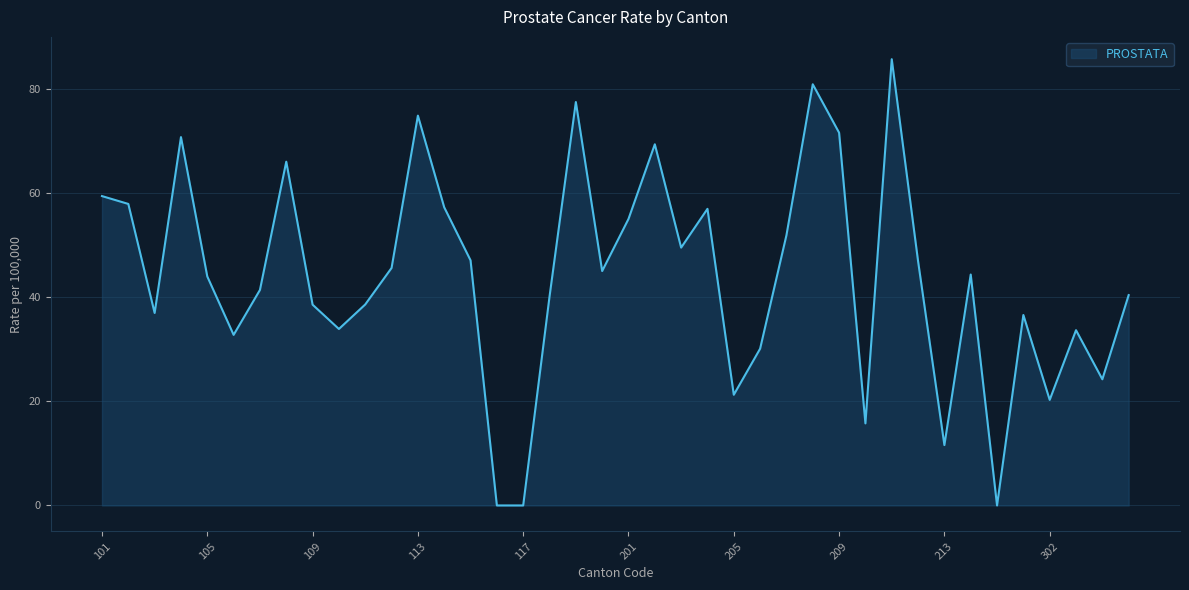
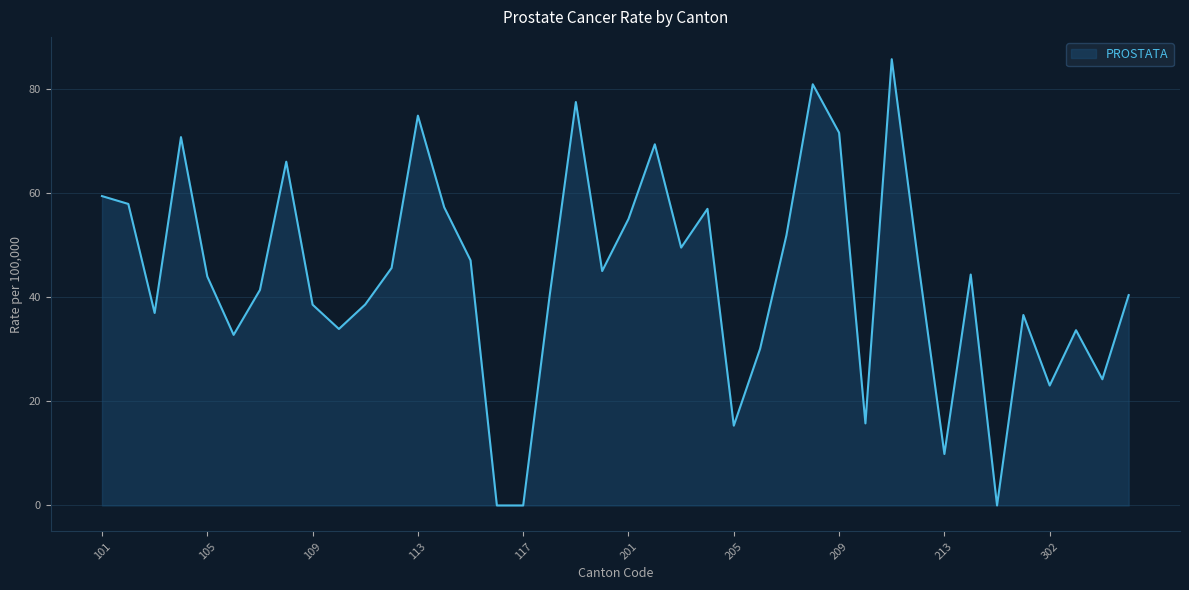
  {
    "101": 59,
    "105": 44,
    "109": 39,
    "113": 75,
    "117": 0,
    "201": 55,
-   "205": 21,
+   "205": 15,
    "209": 72,
-   "213": 12,
-   "302": 20
+   "213": 10,
+   "302": 23
  }
